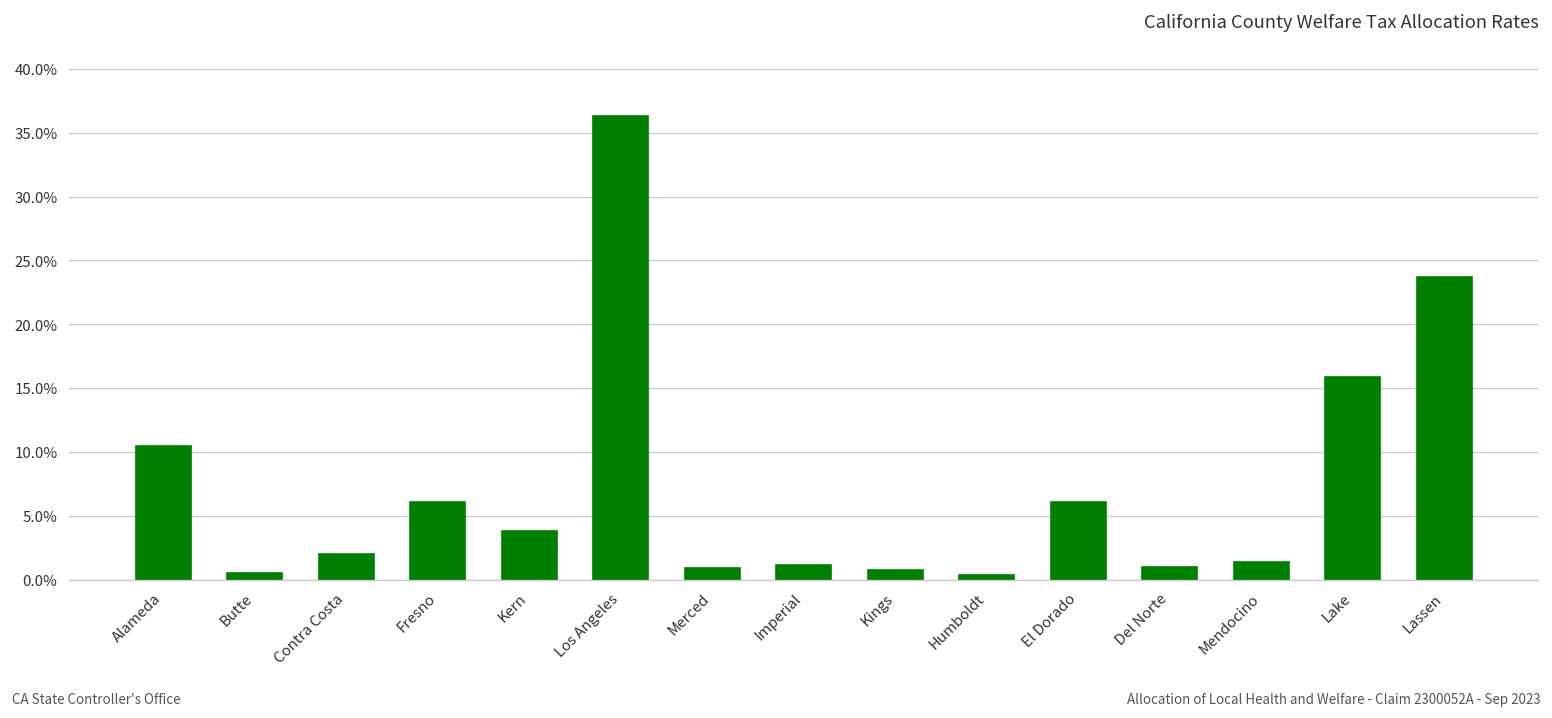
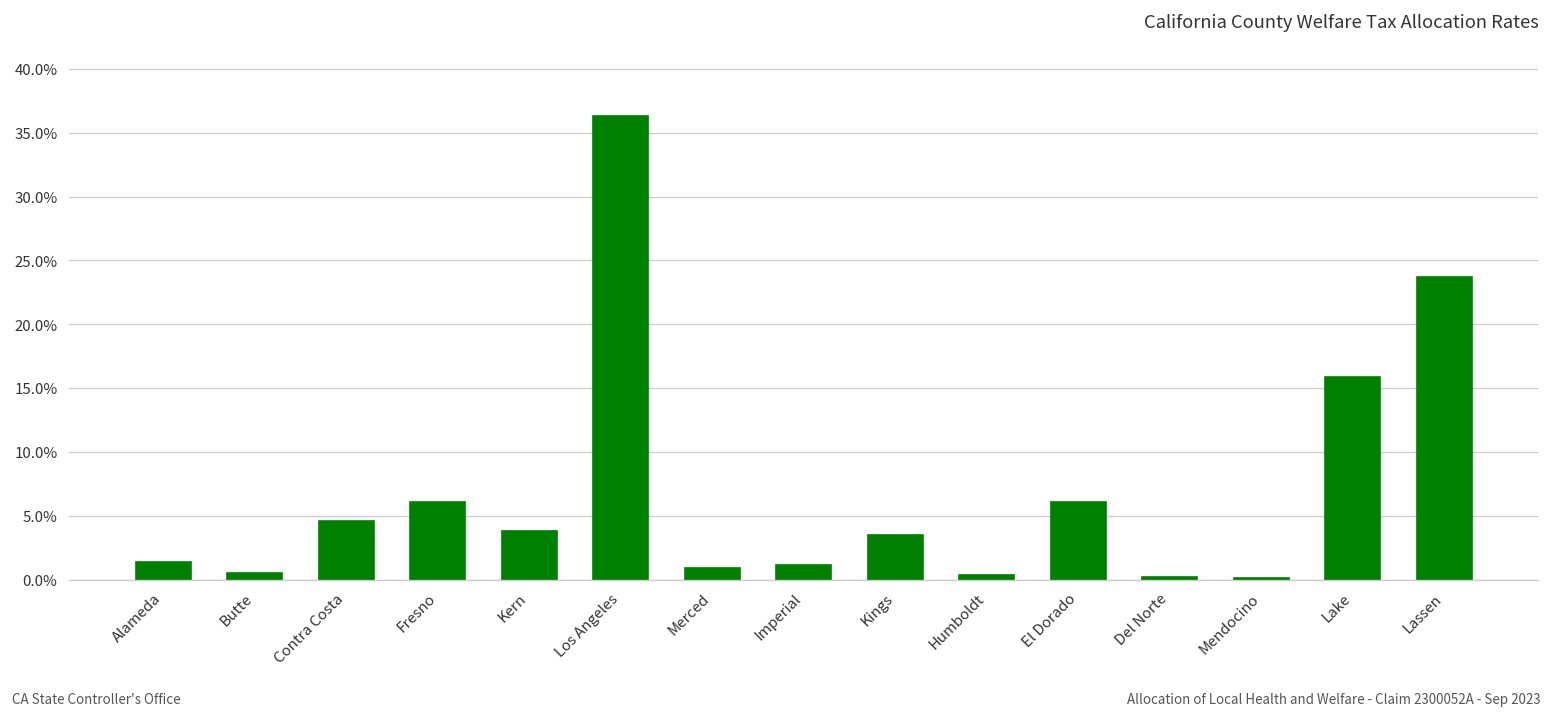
  {
-   "Alameda": "10.4%",
+   "Alameda": "1.4%",
    "Butte": "0.5%",
-   "Contra Costa": "2.0%",
+   "Contra Costa": "4.6%",
    "Fresno": "6.1%",
    "Kern": "3.8%",
    "Los Angeles": "36.3%",
    "Merced": "0.9%",
    "Imperial": "1.2%",
-   "Kings": "0.8%",
+   "Kings": "3.5%",
    "Humboldt": "0.3%",
    "El Dorado": "6.1%",
-   "Del Norte": "1.0%",
-   "Mendocino": "1.4%",
+   "Del Norte": "0.2%",
+   "Mendocino": "0.1%",
    "Lake": "15.9%",
    "Lassen": "23.7%"
  }
